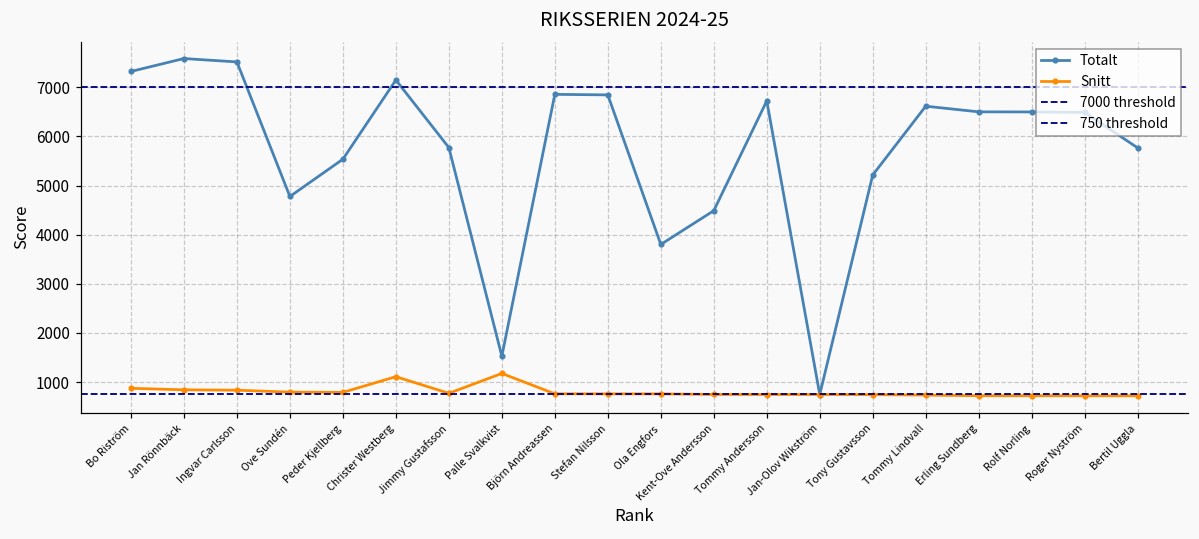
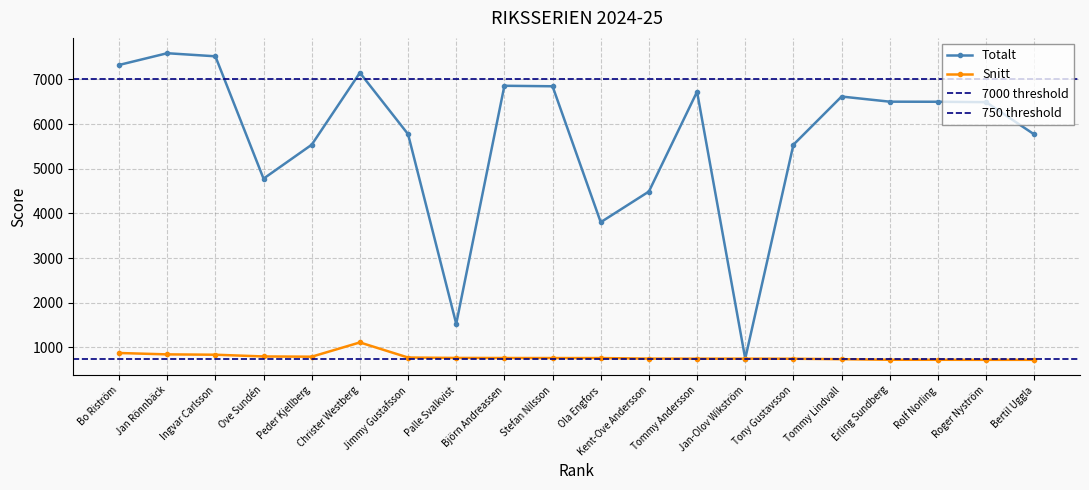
  {
    "Totalt": {
      "Bo Riström": 7300,
      "Jan Rönnbäck": 7600,
      "Ingvar Carlsson": 7500,
      "Ove Sundén": 4800,
      "Peder Kjellberg": 5500,
      "Christer Westberg": 7100,
      "Jimmy Gustafsson": 5800,
      "Palle Svalkvist": 1500,
      "Björn Andreassen": 6900,
      "Stefan Nilsson": 6800,
      "Ola Engfors": 3800,
      "Kent-Ove Andersson": 4500,
      "Tommy Andersson": 6700,
-     "Tony Gustavsson": 5200,
+     "Tony Gustavsson": 5500,
      "Tommy Lindvall": 6600,
      "Erling Sundberg": 6500,
      "Rolf Norling": 6500,
      "Bertil Uggla": 5800
    },
    "Snitt": {
      "Bo Riström": 900,
      "Jan Rönnbäck": 800,
      "Ingvar Carlsson": 800,
      "Ove Sundén": 800,
      "Peder Kjellberg": 800,
      "Christer Westberg": 1100,
      "Jimmy Gustafsson": 800,
-     "Palle Svalkvist": 1200,
+     "Palle Svalkvist": 800,
      "Björn Andreassen": 800,
      "Stefan Nilsson": 800,
      "Ola Engfors": 800,
      "Kent-Ove Andersson": 700,
      "Tommy Andersson": 700,
      "Tony Gustavsson": 700,
      "Tommy Lindvall": 700,
      "Erling Sundberg": 700,
      "Rolf Norling": 700,
      "Roger Nyström": 700,
      "Bertil Uggla": 700
    }
  }
